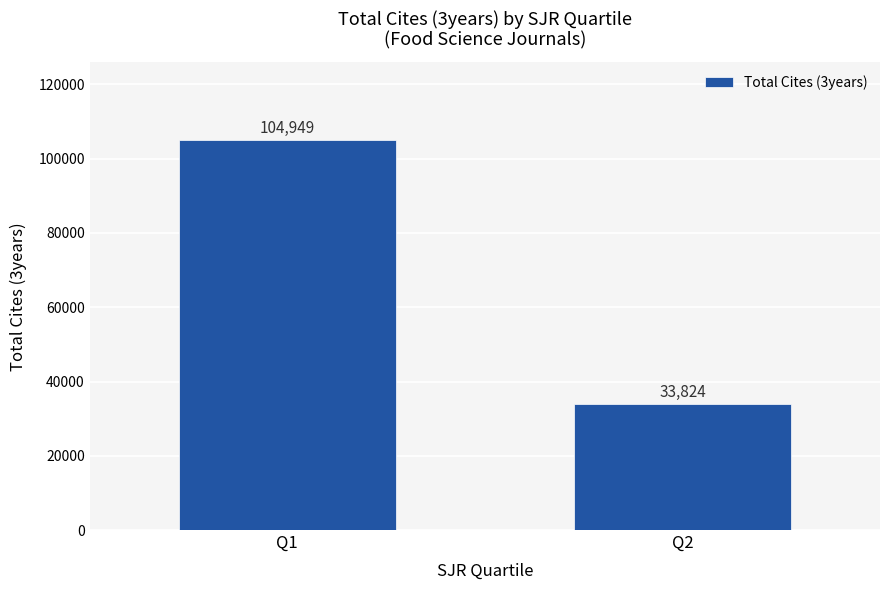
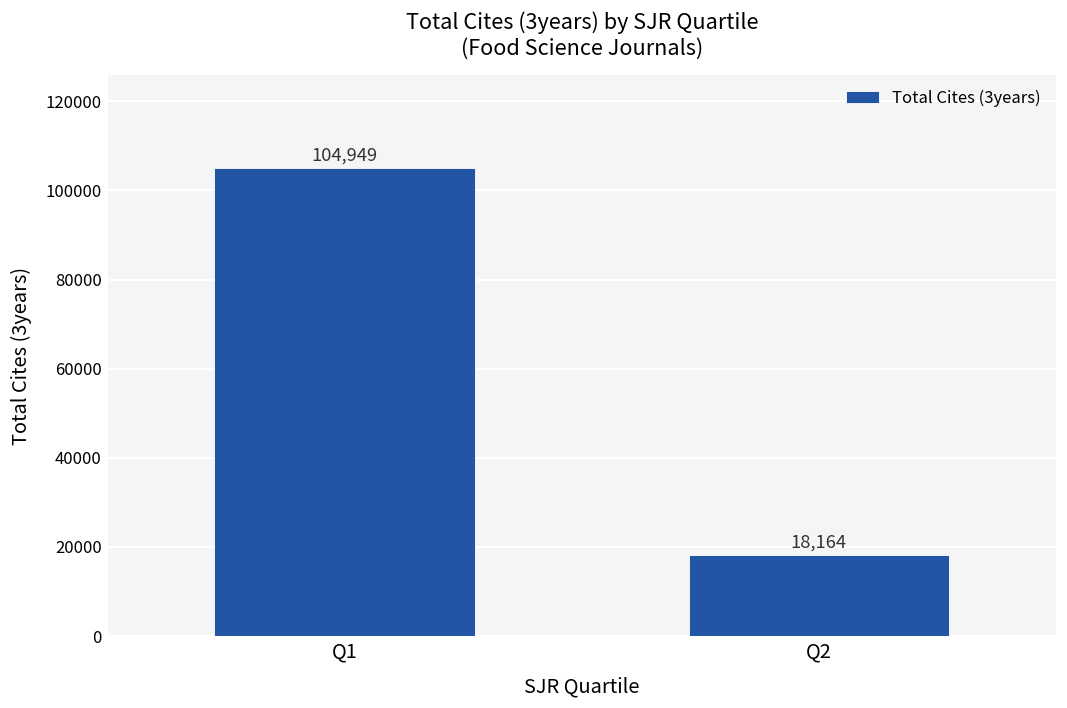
  {
    "Q1": "104,949",
-   "Q2": "33,824"
+   "Q2": "18,164"
  }
